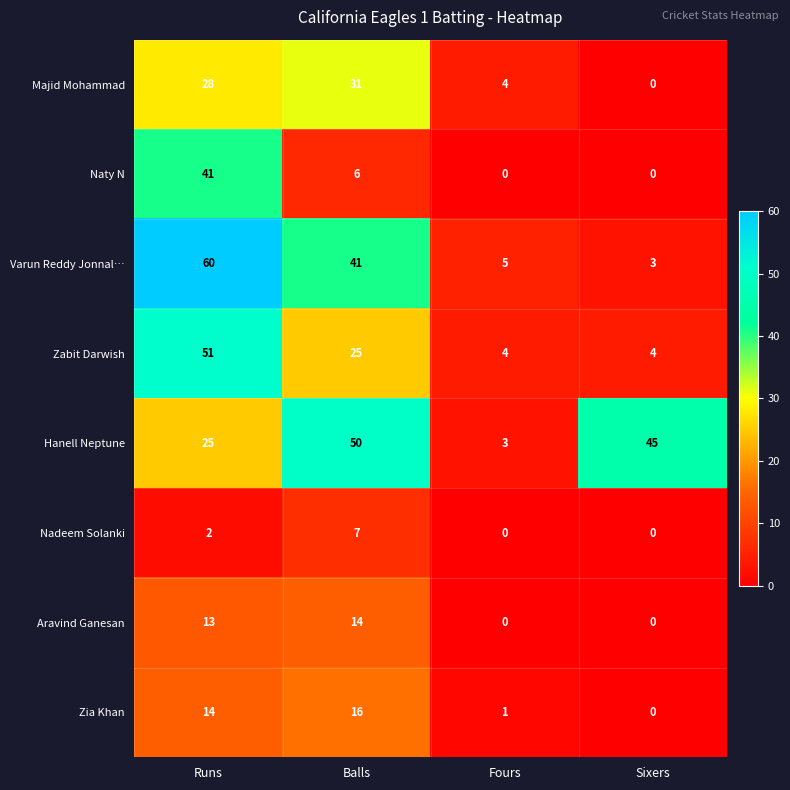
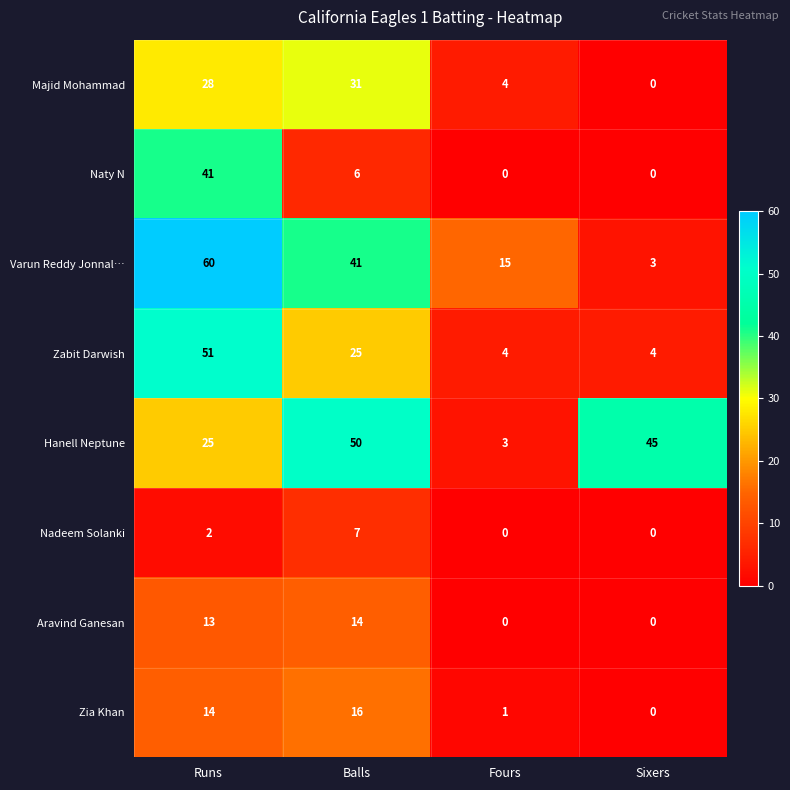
  {
    "Majid Mohammad": {
      "Runs": 28,
      "Balls": 31,
      "Fours": 4,
      "Sixers": 0
    },
    "Naty N": {
      "Runs": 41,
      "Balls": 6,
      "Fours": 0,
      "Sixers": 0
    },
    "Varun Reddy Jonnal…": {
      "Runs": 60,
      "Balls": 41,
-     "Fours": 5,
+     "Fours": 15,
      "Sixers": 3
    },
    "Zabit Darwish": {
      "Runs": 51,
      "Balls": 25,
      "Fours": 4,
      "Sixers": 4
    },
    "Hanell Neptune": {
      "Runs": 25,
      "Balls": 50,
      "Fours": 3,
      "Sixers": 45
    },
    "Nadeem Solanki": {
      "Runs": 2,
      "Balls": 7,
      "Fours": 0,
      "Sixers": 0
    },
    "Aravind Ganesan": {
      "Runs": 13,
      "Balls": 14,
      "Fours": 0,
      "Sixers": 0
    },
    "Zia Khan": {
      "Runs": 14,
      "Balls": 16,
      "Fours": 1,
      "Sixers": 0
    }
  }
